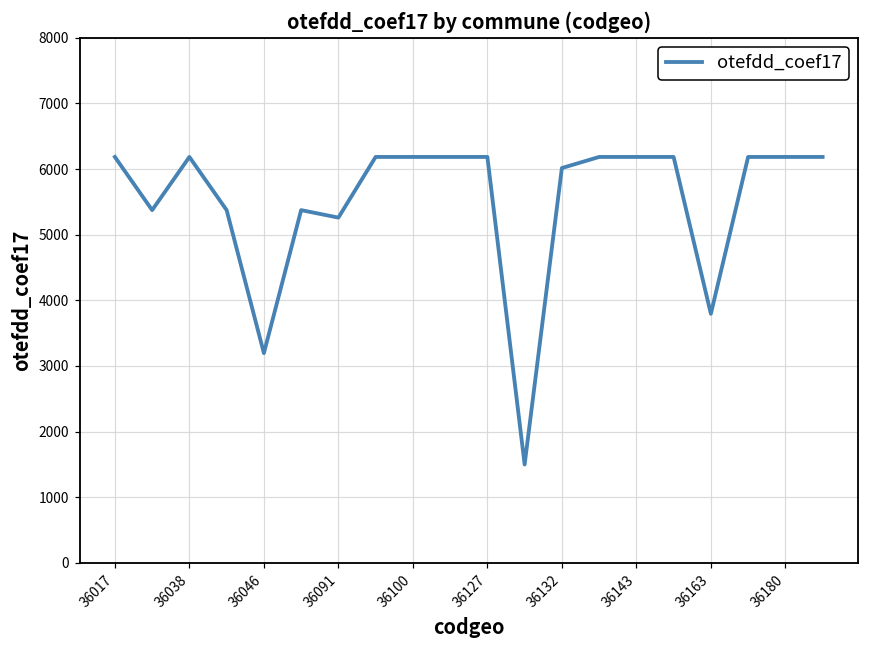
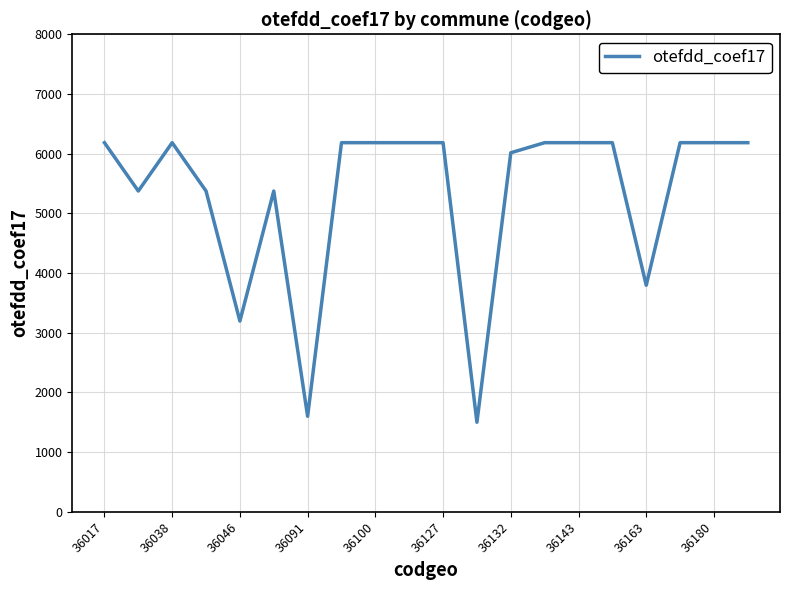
  {
    "36017": 6200,
    "36038": 6200,
    "36046": 3200,
-   "36091": 5300,
+   "36091": 1600,
    "36100": 6200,
    "36127": 6200,
    "36132": 6000,
    "36143": 6200,
    "36163": 3800,
    "36180": 6200
  }
